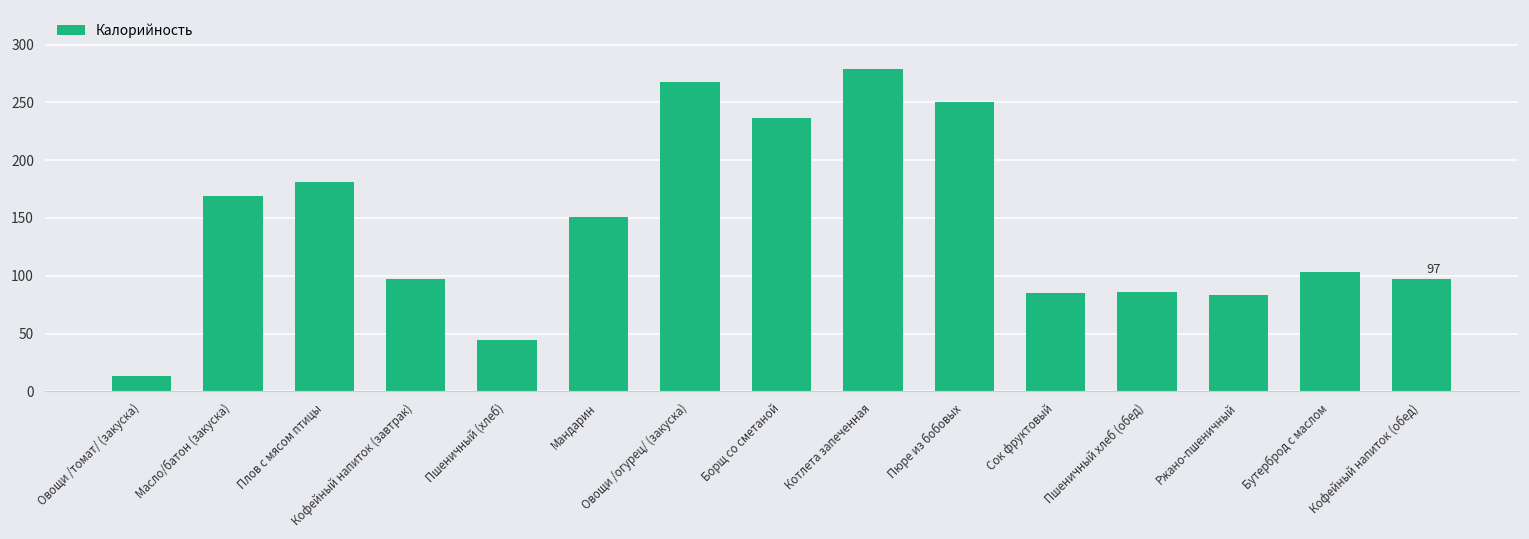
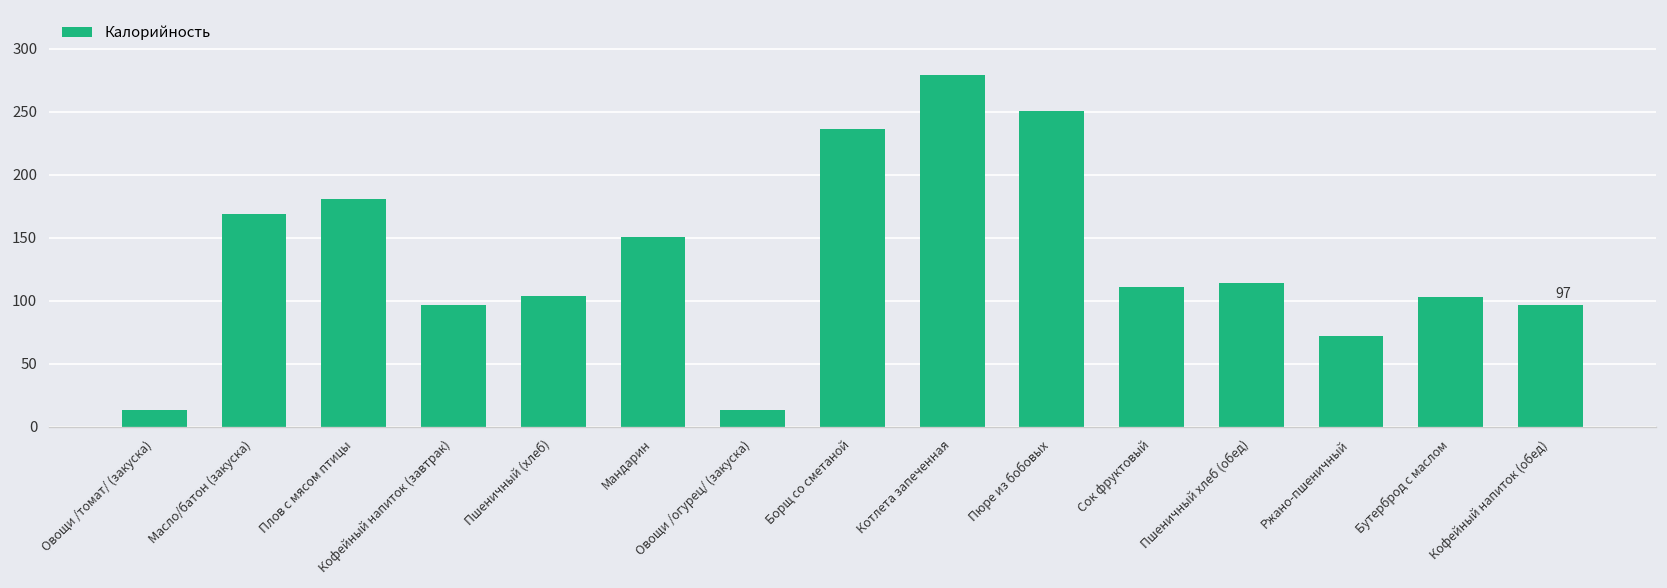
  {
    "Овощи /томат/ (закуска)": 13,
    "Масло/батон (закуска)": 169,
    "Плов с мясом птицы": 181,
    "Кофейный напиток (завтрак)": 97,
-   "Пшеничный (хлеб)": 44,
+   "Пшеничный (хлеб)": 104,
    "Мандарин": 151,
-   "Овощи /огурец/ (закуска)": 268,
+   "Овощи /огурец/ (закуска)": 13,
    "Борщ со сметаной": 236,
    "Котлета запеченная": 279,
    "Пюре из бобовых": 251,
-   "Сок фруктовый": 85,
-   "Пшеничный хлеб (обед)": 86,
-   "Ржано-пшеничный": 83,
+   "Сок фруктовый": 111,
+   "Пшеничный хлеб (обед)": 115,
+   "Ржано-пшеничный": 72,
    "Бутерброд с маслом": 103
  }
